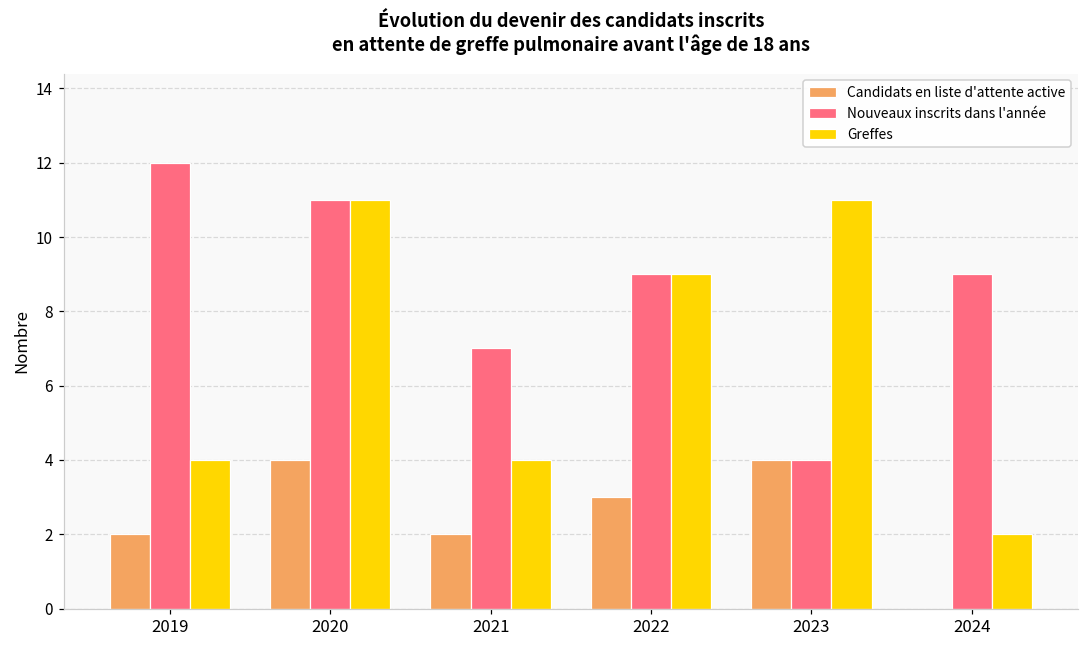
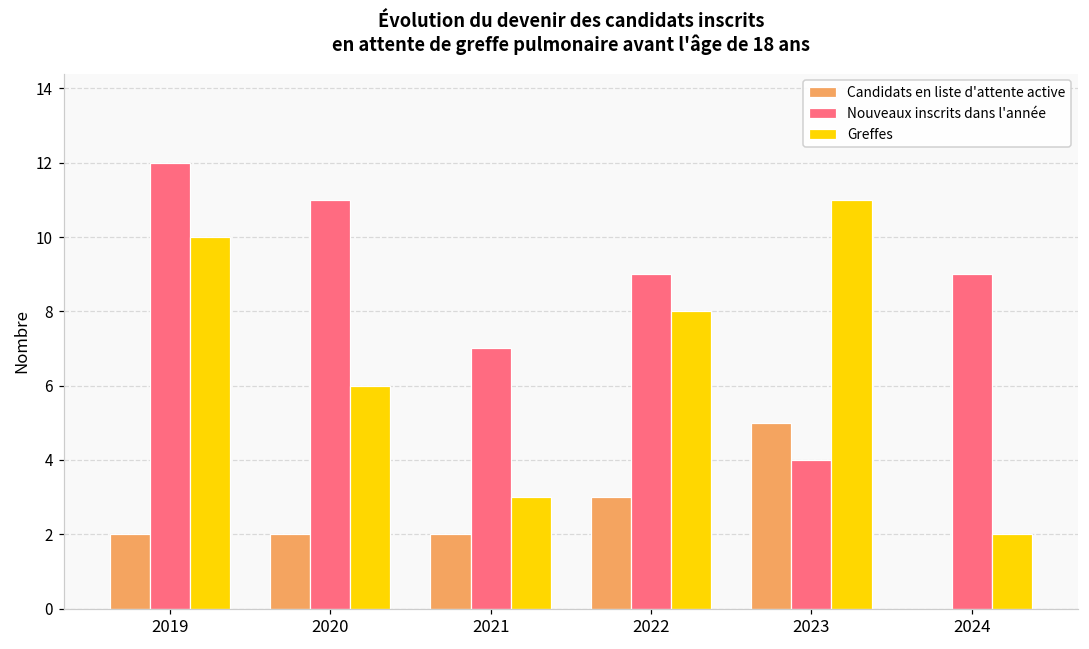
  {
    "Candidats en liste d'attente active": {
      "2019": 2,
-     "2020": 4,
+     "2020": 2,
      "2021": 2,
      "2022": 3,
-     "2023": 4,
+     "2023": 5,
      "2024": 0
    },
    "Nouveaux inscrits dans l'année": {
      "2019": 12,
      "2020": 11,
      "2021": 7,
      "2022": 9,
      "2023": 4,
      "2024": 9
    },
    "Greffes": {
-     "2019": 4,
-     "2020": 11,
-     "2021": 4,
-     "2022": 9,
+     "2019": 10,
+     "2020": 6,
+     "2021": 3,
+     "2022": 8,
      "2023": 11,
      "2024": 2
    }
  }
